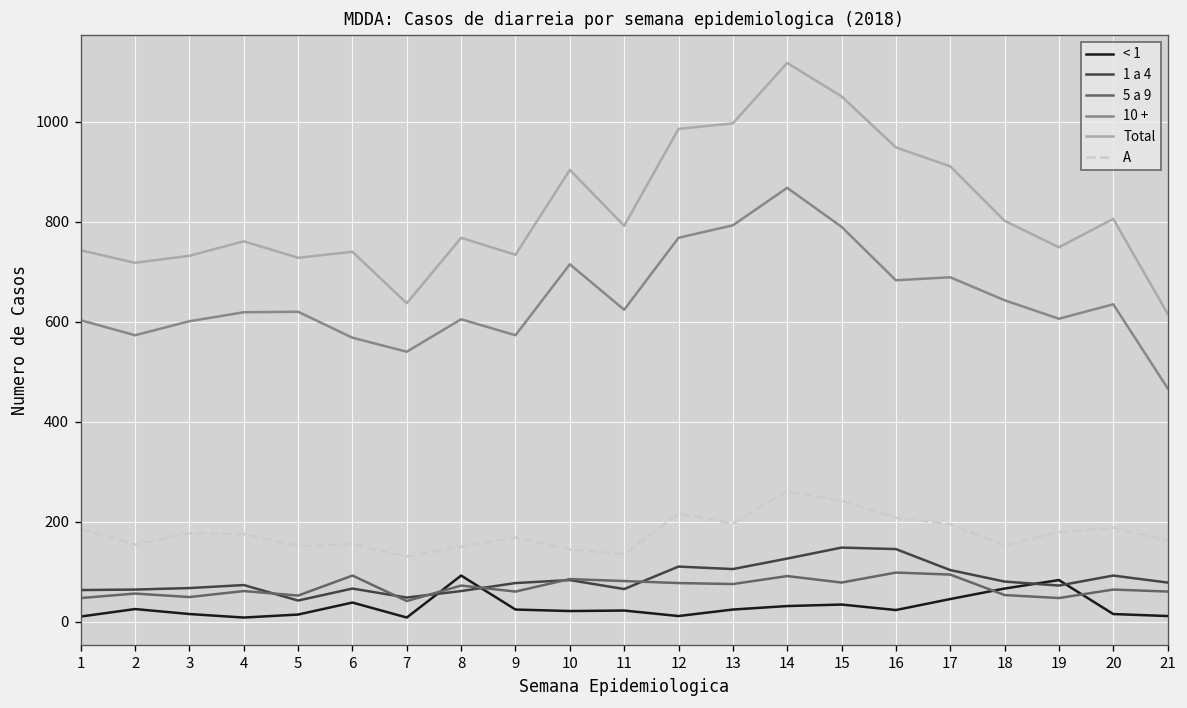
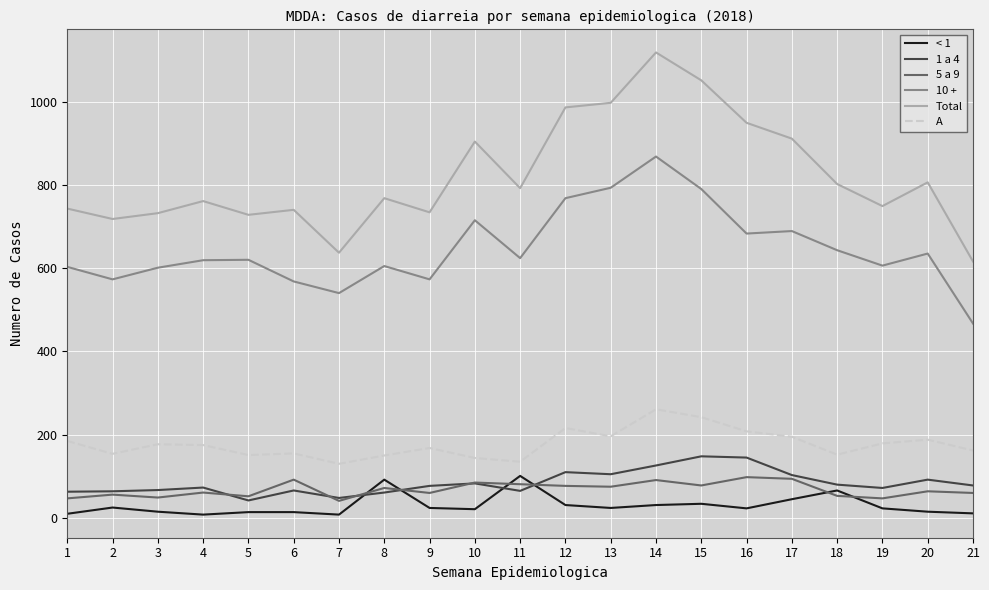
  {
    "< 1": {
      "1": 10,
      "2": 30,
      "3": 20,
      "4": 10,
      "5": 10,
-     "6": 40,
+     "6": 10,
      "7": 10,
      "8": 90,
      "9": 20,
      "10": 20,
-     "11": 20,
-     "12": 10,
+     "11": 100,
+     "12": 30,
      "13": 20,
      "14": 30,
      "15": 30,
      "16": 20,
      "17": 50,
      "18": 70,
-     "19": 80,
+     "19": 20,
      "20": 20,
      "21": 10
    }
  }
